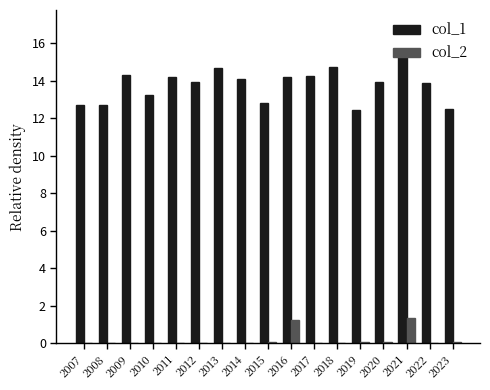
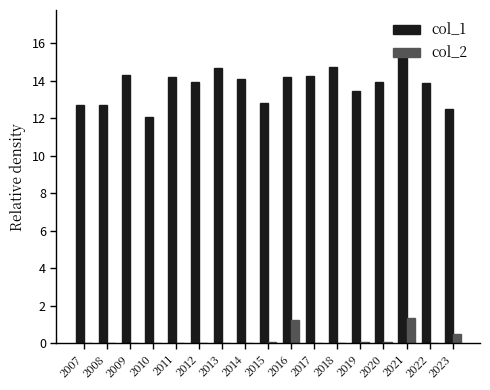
  {
    "col_1": {
      "2007": 12.7,
      "2008": 12.7,
      "2009": 14.3,
-     "2010": 13.3,
+     "2010": 12.1,
      "2011": 14.2,
      "2012": 13.9,
      "2013": 14.7,
      "2014": 14.1,
      "2015": 12.8,
      "2016": 14.2,
      "2017": 14.3,
      "2018": 14.7,
-     "2019": 12.5,
+     "2019": 13.5,
      "2020": 13.9,
      "2021": 15.5,
      "2022": 13.9,
      "2023": 12.5
    },
    "col_2": {
      "2016": 1.3,
      "2021": 1.4,
-     "2023": 0.1
+     "2023": 0.5
    }
  }
